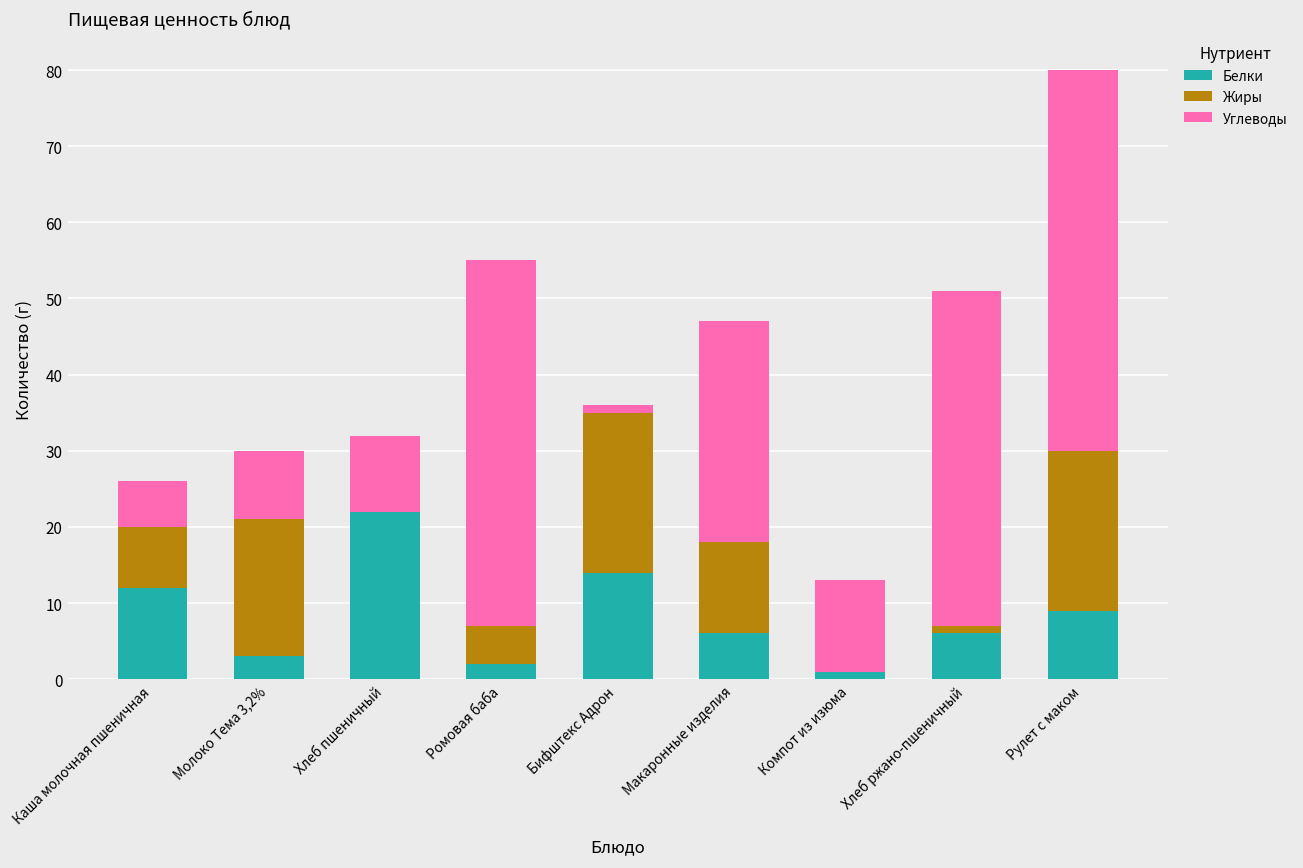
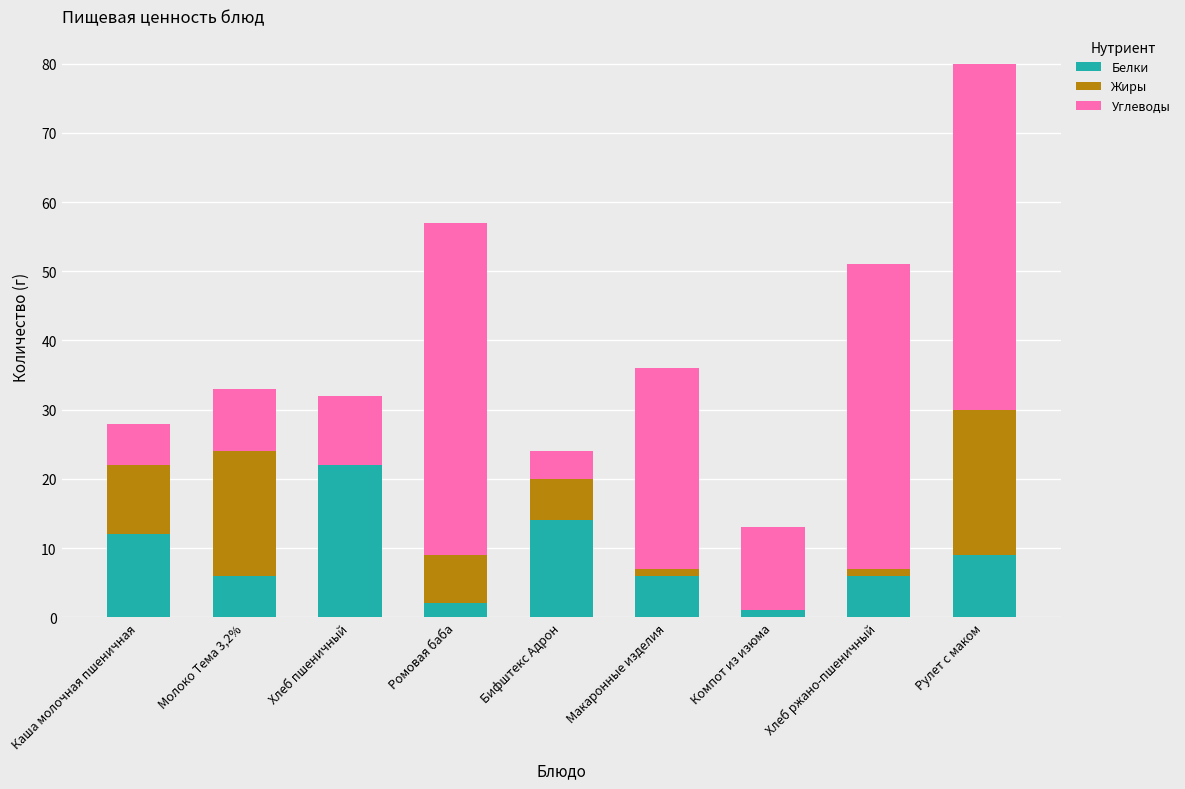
  {
    "Белки": {
      "Каша молочная пшеничная": 12,
-     "Молоко Тема 3,2%": 3,
+     "Молоко Тема 3,2%": 6,
      "Хлеб пшеничный": 22,
      "Ромовая баба": 2,
      "Бифштекс Адрон": 14,
      "Макаронные изделия": 6,
      "Компот из изюма": 1,
      "Хлеб ржано-пшеничный": 6,
      "Рулет с маком": 9
    },
    "Жиры": {
-     "Каша молочная пшеничная": 8,
+     "Каша молочная пшеничная": 10,
      "Молоко Тема 3,2%": 18,
      "Хлеб пшеничный": 0,
-     "Ромовая баба": 5,
-     "Бифштекс Адрон": 21,
-     "Макаронные изделия": 12,
+     "Ромовая баба": 7,
+     "Бифштекс Адрон": 6,
+     "Макаронные изделия": 1,
      "Компот из изюма": 0,
      "Хлеб ржано-пшеничный": 1,
      "Рулет с маком": 21
    },
    "Углеводы": {
      "Каша молочная пшеничная": 6,
      "Молоко Тема 3,2%": 9,
      "Хлеб пшеничный": 10,
      "Ромовая баба": 48,
-     "Бифштекс Адрон": 1,
+     "Бифштекс Адрон": 4,
      "Макаронные изделия": 29,
      "Компот из изюма": 12,
      "Хлеб ржано-пшеничный": 44,
      "Рулет с маком": 50
    }
  }
